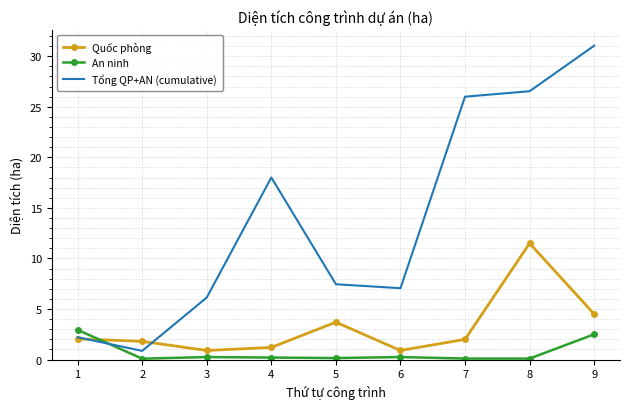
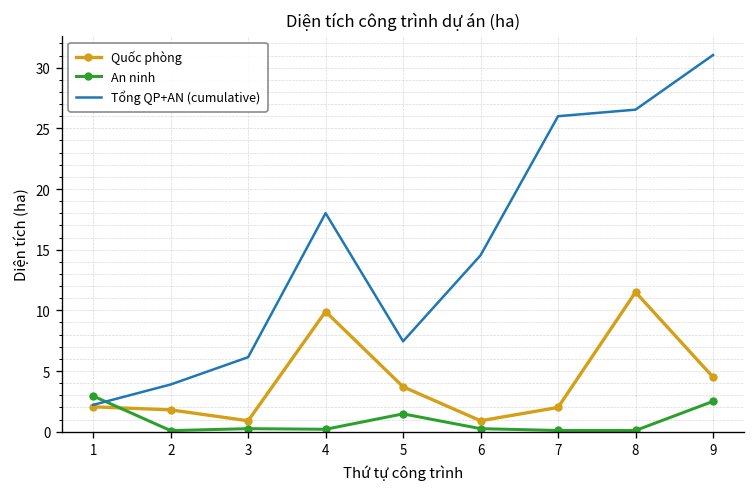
  {
    "Quốc phòng": {
      "2": 1.8,
      "3": 0.9,
-     "4": 1.2,
+     "4": 9.9,
      "5": 3.7,
      "6": 0.9,
      "7": 2.0,
      "8": 11.5,
      "9": 4.5
    },
    "An ninh": {
      "1": 2.9,
      "2": 0.1,
      "3": 0.3,
      "4": 0.2,
-     "5": 0.2,
+     "5": 1.5,
      "6": 0.3,
      "7": 0.1,
      "8": 0.1,
      "9": 2.5
    },
    "Tổng QP+AN (cumulative)": {
-     "2": 0.9,
+     "2": 3.9,
      "3": 6.1,
      "4": 18.0,
      "5": 7.5,
-     "6": 7.1,
+     "6": 14.5,
      "7": 26.0,
      "8": 26.5,
      "9": 31.0
    }
  }
